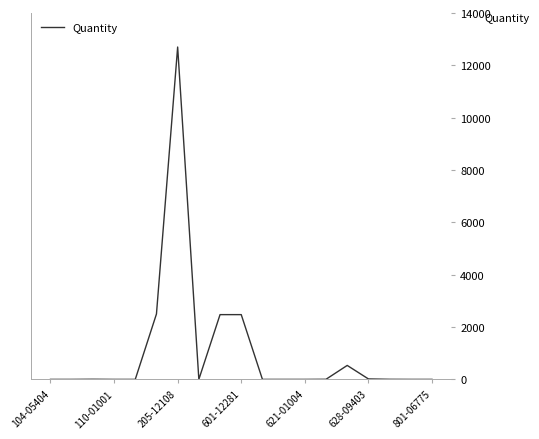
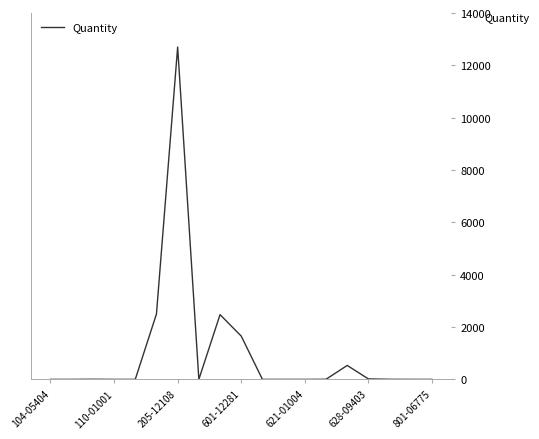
  {
    "104-05404": 0,
    "110-01001": 0,
    "205-12108": 12700,
-   "601-12281": 2500,
+   "601-12281": 1700,
    "621-01004": 0,
    "628-09403": 0,
    "801-06775": 0
  }
